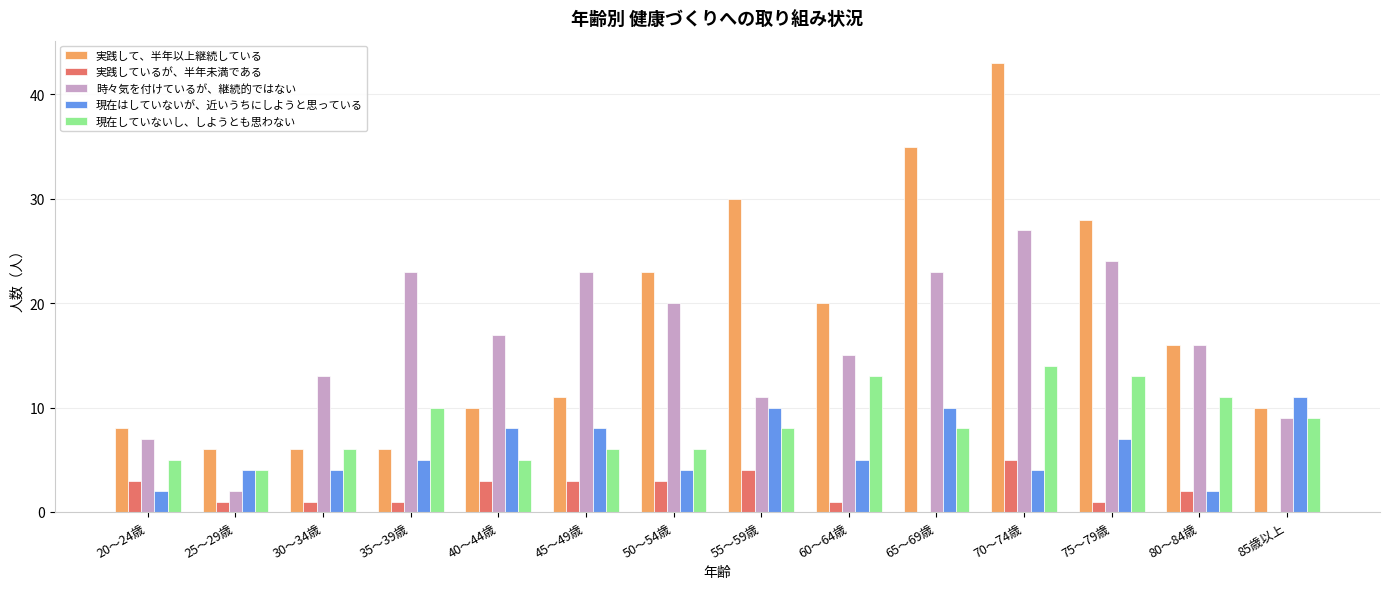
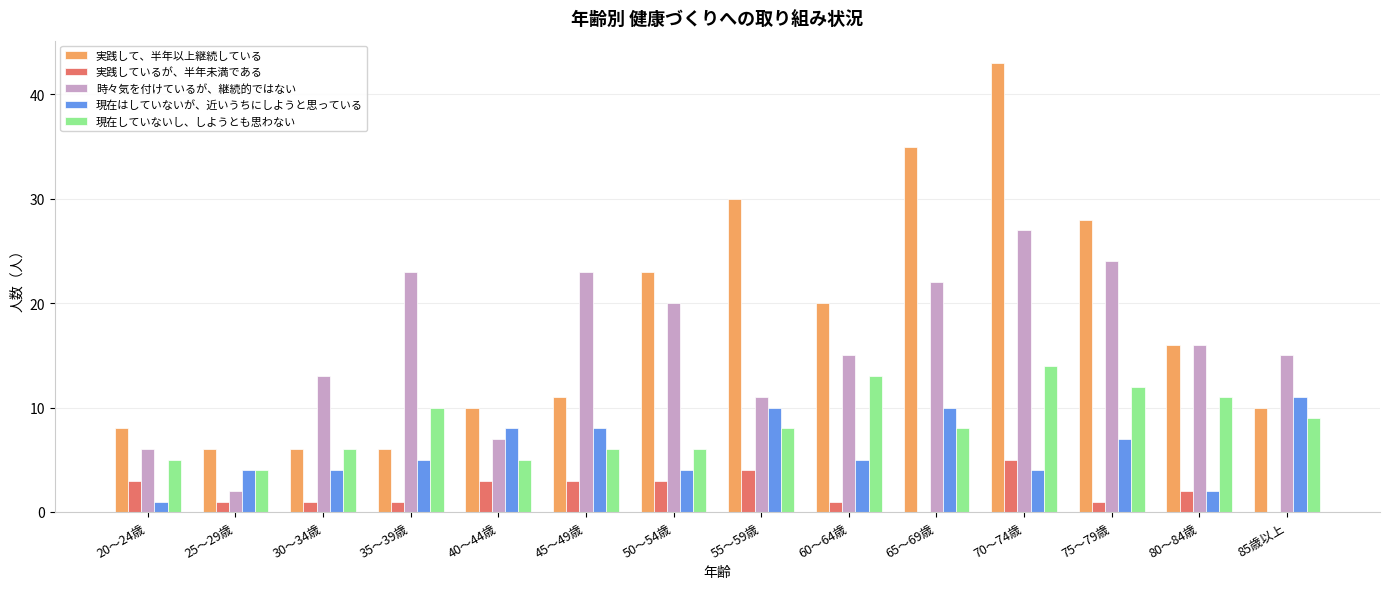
  {
    "時々気を付けているが、継続的ではない": {
-     "20～24歳": 7,
+     "20～24歳": 6,
      "25～29歳": 2,
      "30～34歳": 13,
      "35～39歳": 23,
-     "40～44歳": 17,
+     "40～44歳": 7,
      "45～49歳": 23,
      "50～54歳": 20,
      "55～59歳": 11,
      "60～64歳": 15,
-     "65～69歳": 23,
+     "65～69歳": 22,
      "70～74歳": 27,
      "75～79歳": 24,
      "80～84歳": 16,
-     "85歳以上": 9
+     "85歳以上": 15
    },
    "現在はしていないが、近いうちにしようと思っている": {
-     "20～24歳": 2,
+     "20～24歳": 1,
      "25～29歳": 4,
      "30～34歳": 4,
      "35～39歳": 5,
      "40～44歳": 8,
      "45～49歳": 8,
      "50～54歳": 4,
      "55～59歳": 10,
      "60～64歳": 5,
      "65～69歳": 10,
      "70～74歳": 4,
      "75～79歳": 7,
      "80～84歳": 2,
      "85歳以上": 11
    },
    "現在していないし、しようとも思わない": {
      "20～24歳": 5,
      "25～29歳": 4,
      "30～34歳": 6,
      "35～39歳": 10,
      "40～44歳": 5,
      "45～49歳": 6,
      "50～54歳": 6,
      "55～59歳": 8,
      "60～64歳": 13,
      "65～69歳": 8,
      "70～74歳": 14,
-     "75～79歳": 13,
+     "75～79歳": 12,
      "80～84歳": 11,
      "85歳以上": 9
    }
  }
